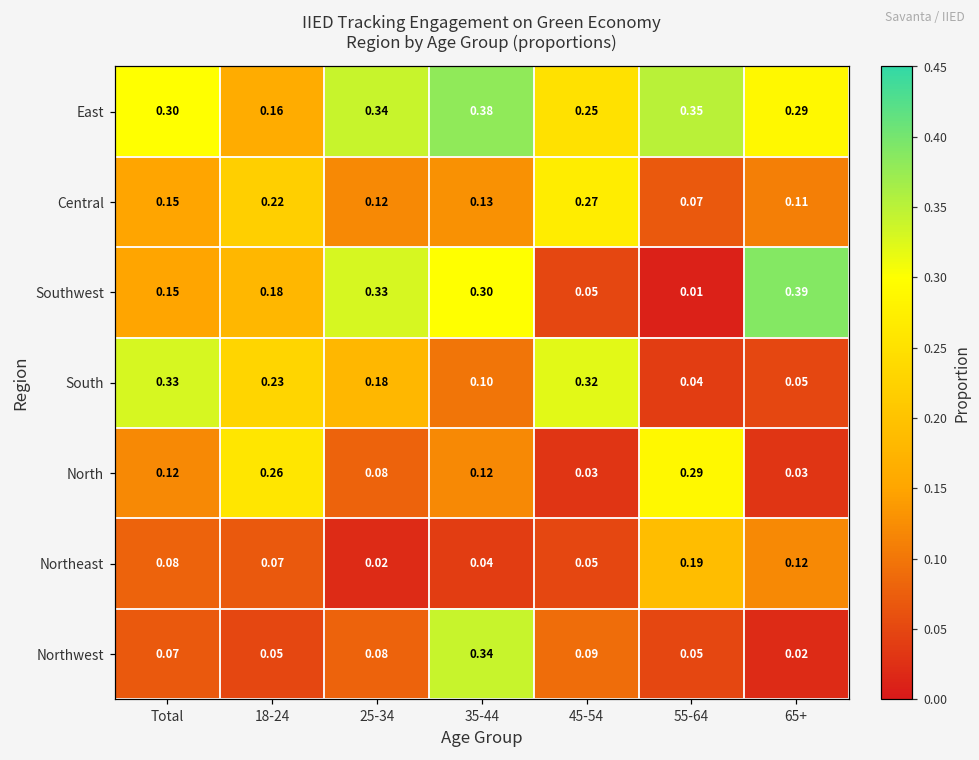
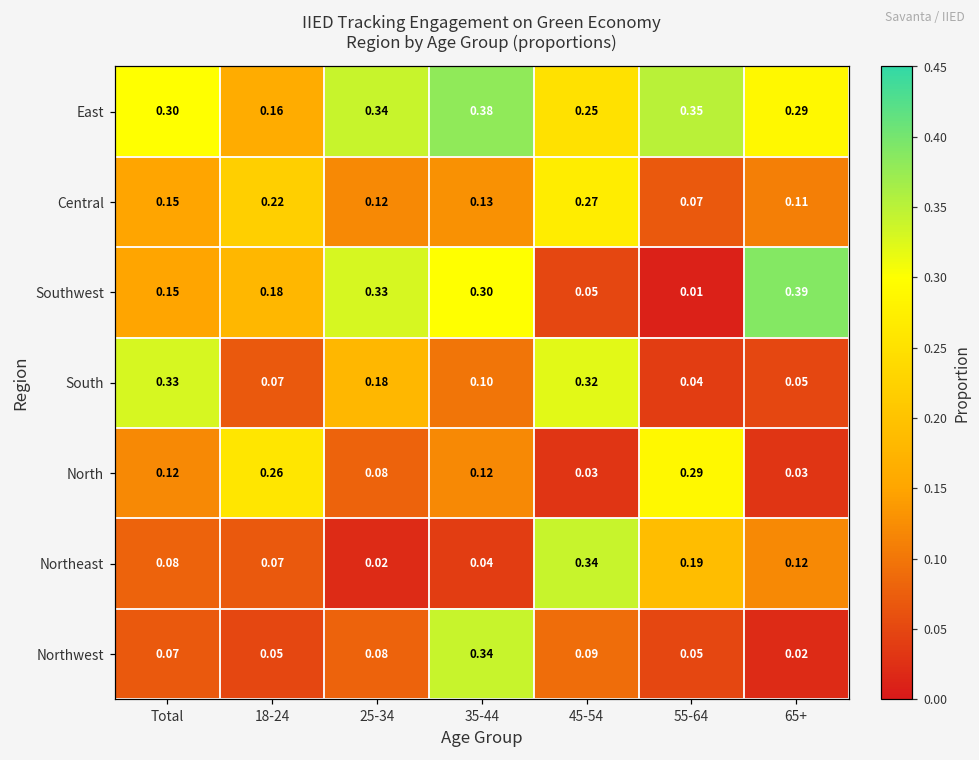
  {
    "East": {
      "Total": 0.30,
      "18-24": 0.16,
      "25-34": 0.34,
      "35-44": 0.38,
      "45-54": 0.25,
      "55-64": 0.35,
      "65+": 0.29
    },
    "Central": {
      "Total": 0.15,
      "18-24": 0.22,
      "25-34": 0.12,
      "35-44": 0.13,
      "45-54": 0.27,
      "55-64": 0.07,
      "65+": 0.11
    },
    "Southwest": {
      "Total": 0.15,
      "18-24": 0.18,
      "25-34": 0.33,
      "35-44": 0.30,
      "45-54": 0.05,
      "55-64": 0.01,
      "65+": 0.39
    },
    "South": {
      "Total": 0.33,
-     "18-24": 0.23,
+     "18-24": 0.07,
      "25-34": 0.18,
      "35-44": 0.10,
      "45-54": 0.32,
      "55-64": 0.04,
      "65+": 0.05
    },
    "North": {
      "Total": 0.12,
      "18-24": 0.26,
      "25-34": 0.08,
      "35-44": 0.12,
      "45-54": 0.03,
      "55-64": 0.29,
      "65+": 0.03
    },
    "Northeast": {
      "Total": 0.08,
      "18-24": 0.07,
      "25-34": 0.02,
      "35-44": 0.04,
-     "45-54": 0.05,
+     "45-54": 0.34,
      "55-64": 0.19,
      "65+": 0.12
    },
    "Northwest": {
      "Total": 0.07,
      "18-24": 0.05,
      "25-34": 0.08,
      "35-44": 0.34,
      "45-54": 0.09,
      "55-64": 0.05,
      "65+": 0.02
    }
  }
